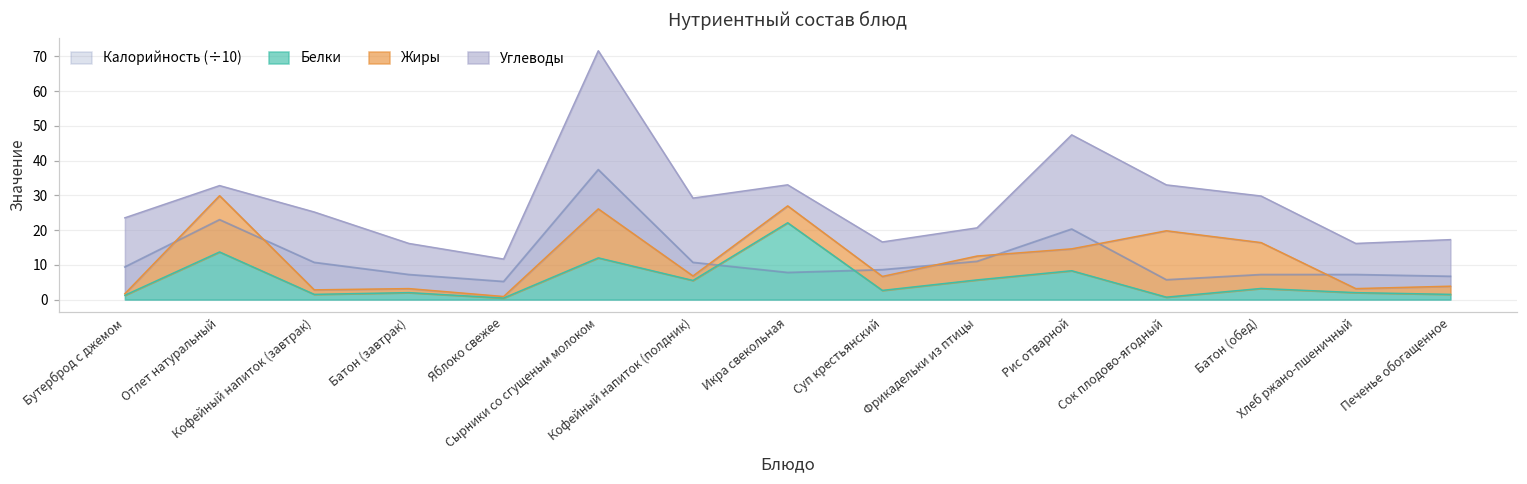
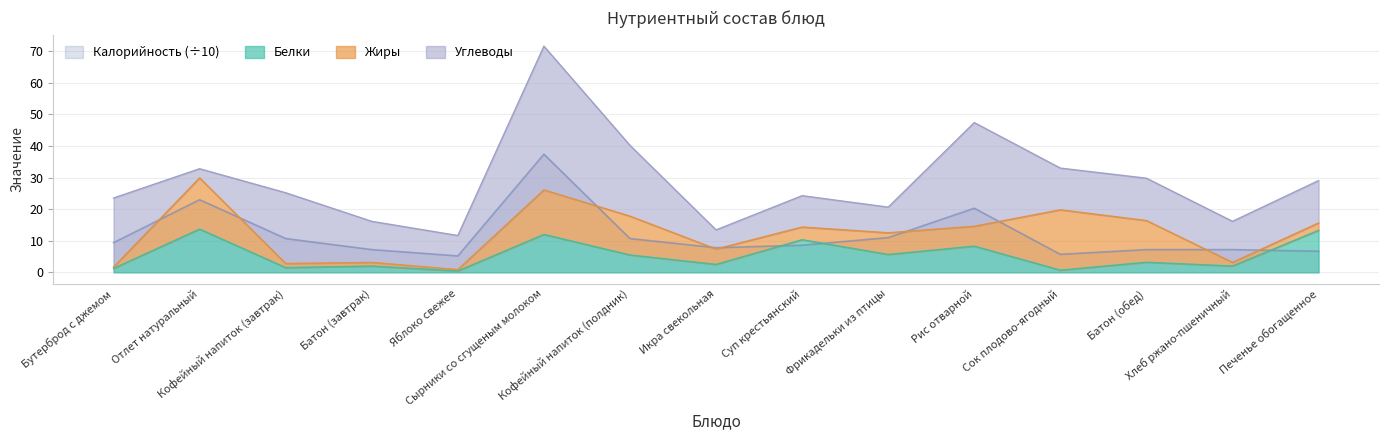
  {
    "Белки": {
      "Отлет натуральный": 14,
      "Кофейный напиток (завтрак)": 2,
      "Батон (завтрак)": 2,
      "Сырники со сгущеным молоком": 12,
      "Кофейный напиток (полдник)": 6,
-     "Икра свекольная": 22,
-     "Суп крестьянский": 3,
+     "Икра свекольная": 3,
+     "Суп крестьянский": 10,
      "Фрикадельки из птицы": 6,
      "Рис отварной": 8,
      "Сок плодово-ягодный": 1,
      "Батон (обед)": 3,
      "Хлеб ржано-пшеничный": 2,
-     "Печенье обогащенное": 2
+     "Печенье обогащенное": 13
    },
    "Жиры": {
      "Отлет натуральный": 16,
      "Кофейный напиток (завтрак)": 1,
      "Батон (завтрак)": 1,
      "Сырники со сгущеным молоком": 14,
-     "Кофейный напиток (полдник)": 1,
+     "Кофейный напиток (полдник)": 12,
      "Суп крестьянский": 4,
      "Фрикадельки из птицы": 7,
      "Рис отварной": 6,
      "Сок плодово-ягодный": 19,
      "Батон (обед)": 13,
      "Хлеб ржано-пшеничный": 1,
      "Печенье обогащенное": 2
    }
  }
